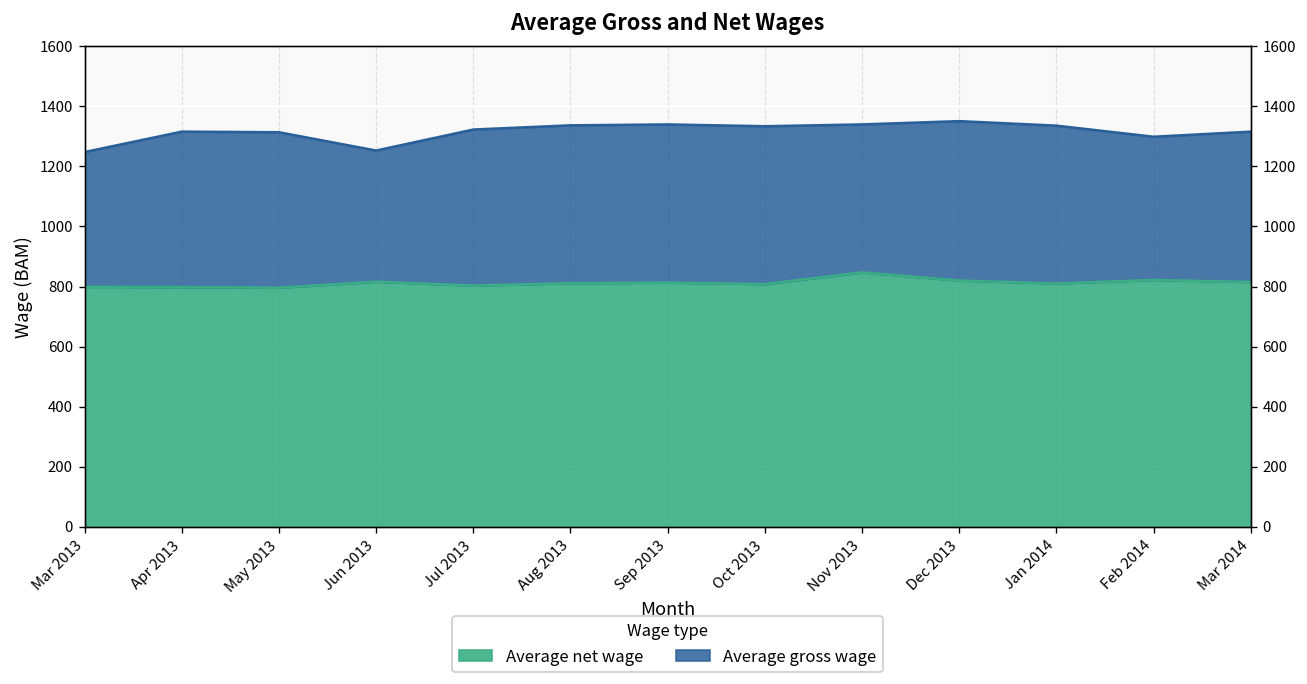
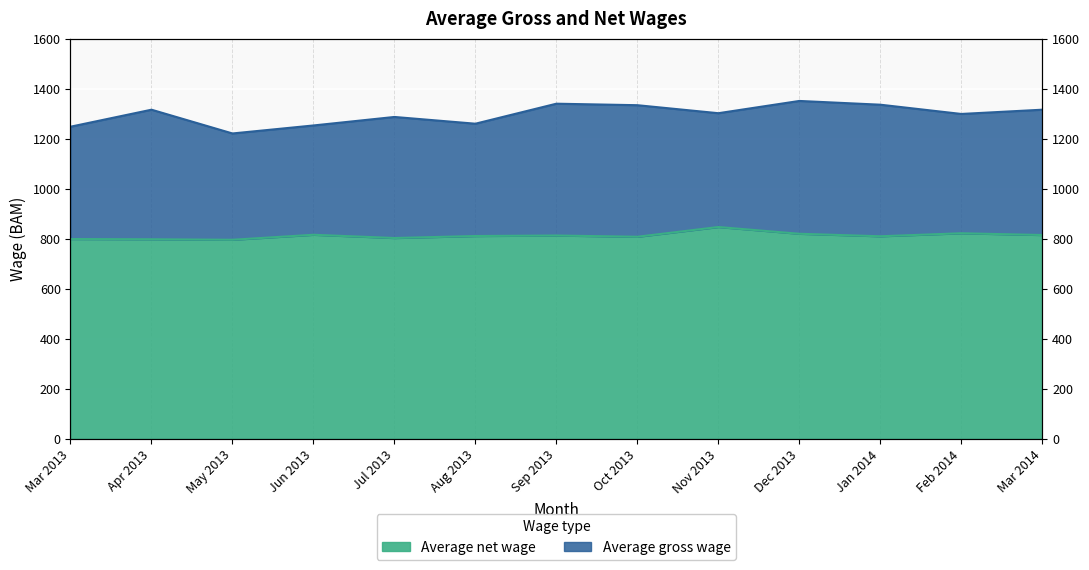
  {
    "Average gross wage": {
      "Mar 2013": 1250,
      "Apr 2013": 1320,
-     "May 2013": 1310,
+     "May 2013": 1220,
      "Jun 2013": 1250,
-     "Jul 2013": 1320,
-     "Aug 2013": 1340,
+     "Jul 2013": 1290,
+     "Aug 2013": 1260,
      "Sep 2013": 1340,
      "Oct 2013": 1330,
-     "Nov 2013": 1340,
+     "Nov 2013": 1300,
      "Dec 2013": 1350,
      "Jan 2014": 1340,
      "Feb 2014": 1300,
      "Mar 2014": 1320
    },
    "Average net wage": {
      "Mar 2013": 800,
      "Apr 2013": 800,
      "May 2013": 800,
      "Jun 2013": 820,
      "Jul 2013": 800,
      "Aug 2013": 810,
      "Sep 2013": 810,
      "Oct 2013": 810,
      "Nov 2013": 850,
      "Dec 2013": 820,
      "Jan 2014": 810,
      "Feb 2014": 820,
      "Mar 2014": 820
    }
  }
